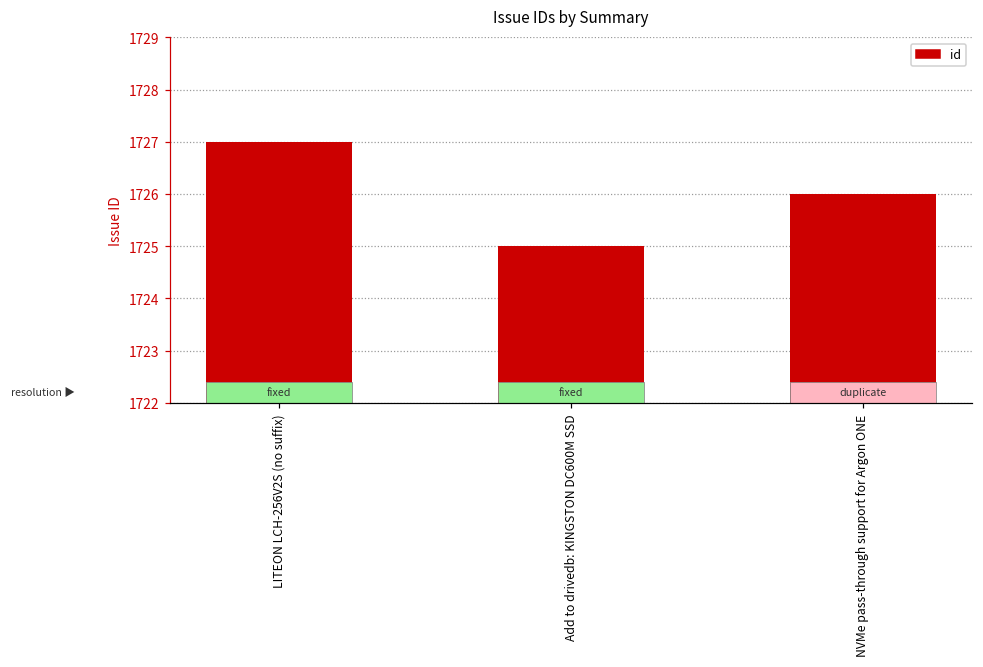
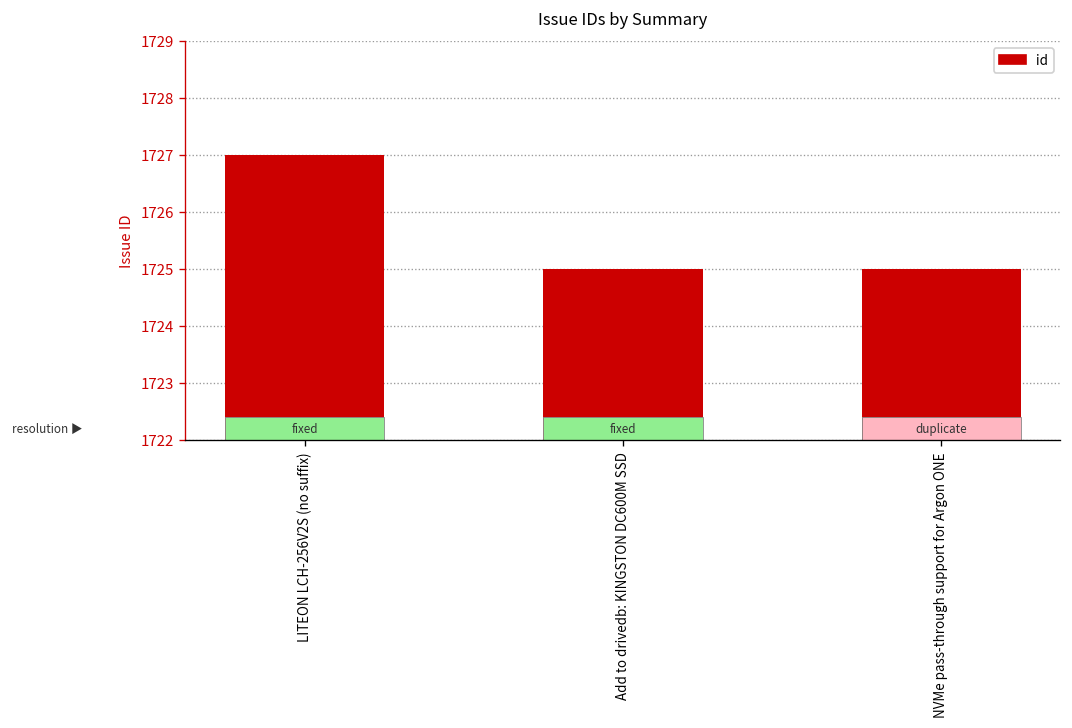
  {
    "LITEON LCH-256V2S (no suffix)": 1727,
    "Add to drivedb: KINGSTON DC600M SSD": 1725,
-   "NVMe pass-through support for Argon ONE": 1726
+   "NVMe pass-through support for Argon ONE": 1725
  }
